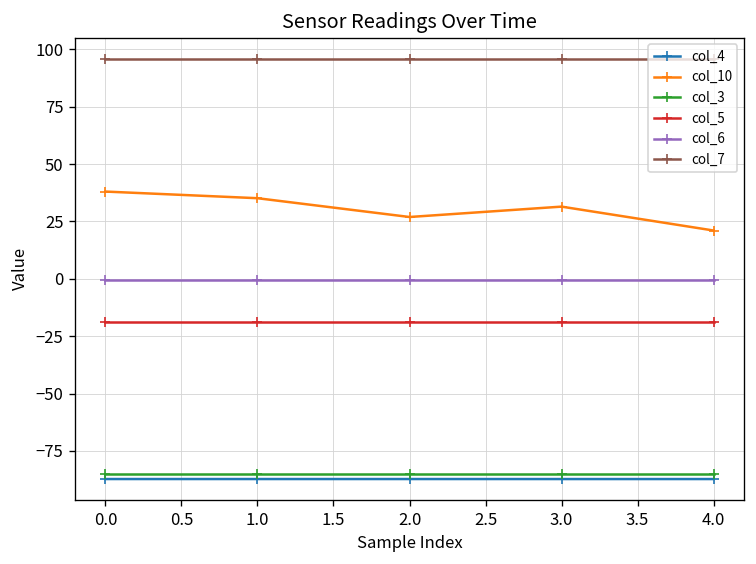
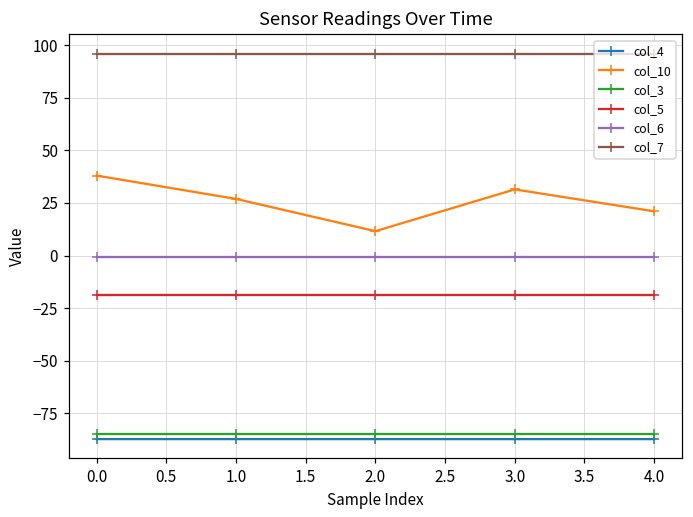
  {
    "col_4": {
      "0.0": -87,
      "1.0": -87,
      "2.0": -87,
      "3.0": -87,
      "4.0": -87
    },
    "col_10": {
      "0.0": 38,
-     "1.0": 35,
-     "2.0": 27,
+     "1.0": 27,
+     "2.0": 12,
      "3.0": 31,
      "4.0": 21
    },
    "col_3": {
      "0.0": -85,
      "1.0": -85,
      "2.0": -85,
      "3.0": -85,
      "4.0": -85
    },
    "col_5": {
      "0.0": -19,
      "1.0": -19,
      "2.0": -19,
      "3.0": -19,
      "4.0": -19
    },
    "col_6": {
      "0.0": -1,
      "1.0": -1,
      "2.0": -1,
      "3.0": -1,
      "4.0": -1
    },
    "col_7": {
      "0.0": 96,
      "1.0": 96,
      "2.0": 96,
      "3.0": 96
    }
  }
